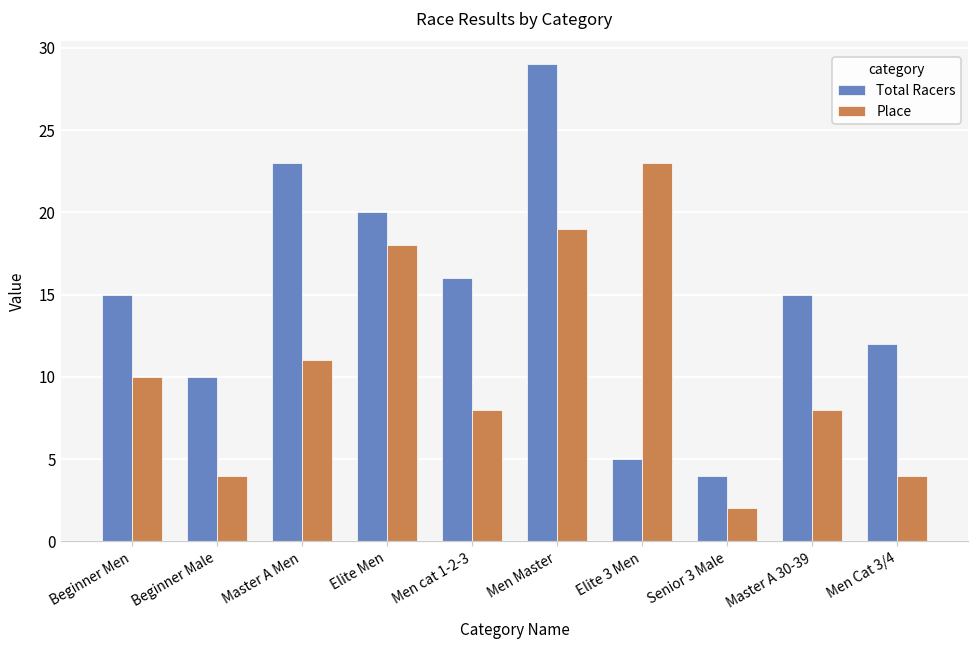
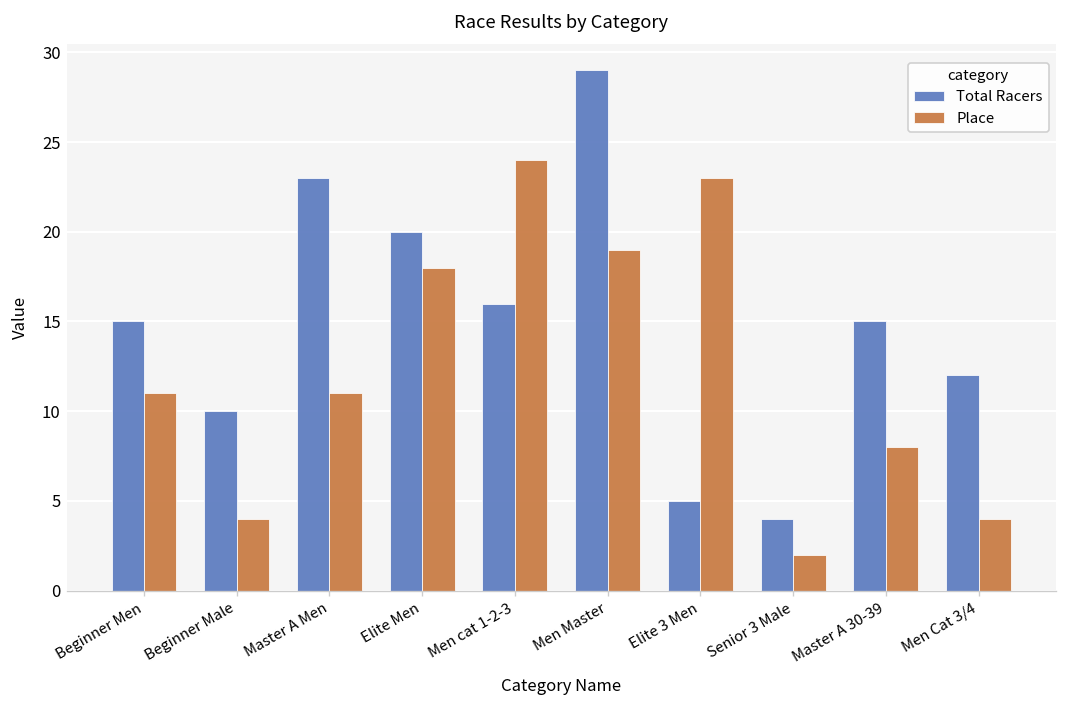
  {
    "Total Racers": {
      "Beginner Men": 15,
      "Beginner Male": 10,
      "Master A Men": 23,
      "Elite Men": 20,
      "Men cat 1-2-3": 16,
      "Men Master": 29,
      "Elite 3 Men": 5,
      "Senior 3 Male": 4,
      "Master A 30-39": 15,
      "Men Cat 3/4": 12
    },
    "Place": {
-     "Beginner Men": 10,
+     "Beginner Men": 11,
      "Beginner Male": 4,
      "Master A Men": 11,
      "Elite Men": 18,
-     "Men cat 1-2-3": 8,
+     "Men cat 1-2-3": 24,
      "Men Master": 19,
      "Elite 3 Men": 23,
      "Senior 3 Male": 2,
      "Master A 30-39": 8,
      "Men Cat 3/4": 4
    }
  }
